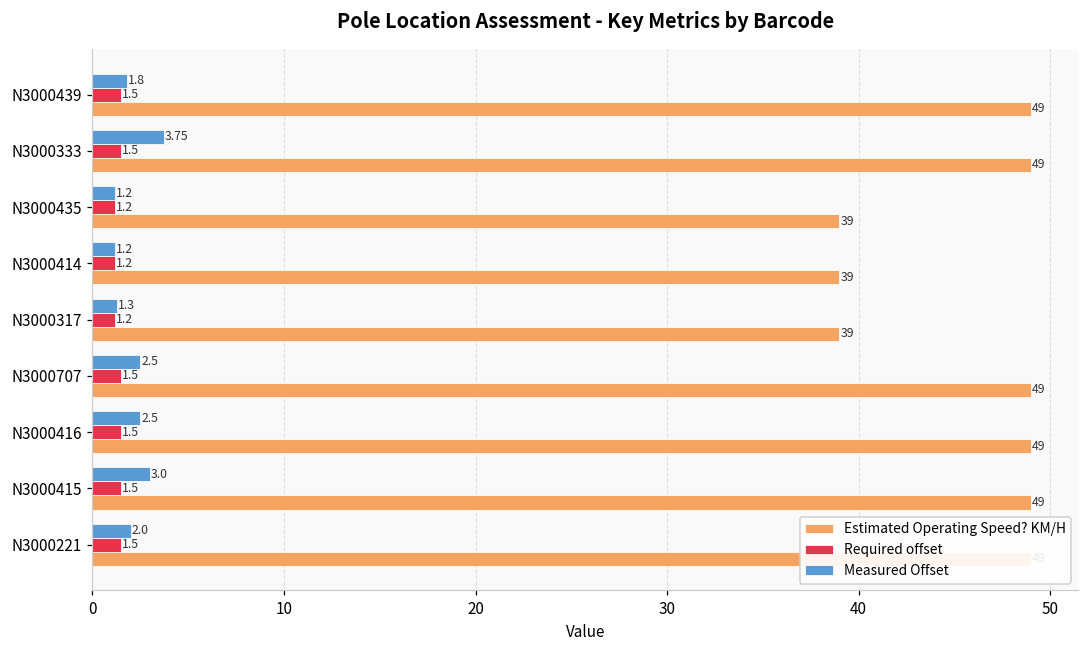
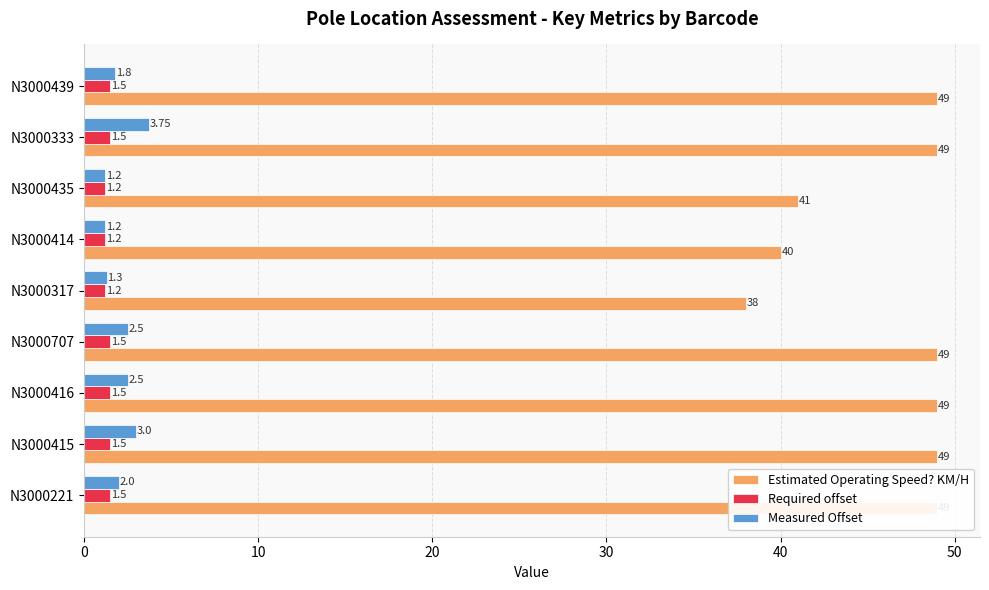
  {
    "Estimated Operating Speed? KM/H": {
      "N3000439": 49,
      "N3000333": 49,
-     "N3000435": 39,
-     "N3000414": 39,
-     "N3000317": 39,
+     "N3000435": 41,
+     "N3000414": 40,
+     "N3000317": 38,
      "N3000707": 49,
      "N3000416": 49,
      "N3000415": 49
    },
    "Required offset": {
      "N3000439": 1.5,
      "N3000333": 1.5,
      "N3000435": 1.2,
      "N3000414": 1.2,
      "N3000317": 1.2,
      "N3000707": 1.5,
      "N3000416": 1.5,
      "N3000415": 1.5,
      "N3000221": 1.5
    },
    "Measured Offset": {
      "N3000439": 1.8,
      "N3000333": 3.75,
      "N3000435": 1.2,
      "N3000414": 1.2,
      "N3000317": 1.3,
      "N3000707": 2.5,
      "N3000416": 2.5,
      "N3000415": 3.0,
      "N3000221": 2.0
    }
  }
